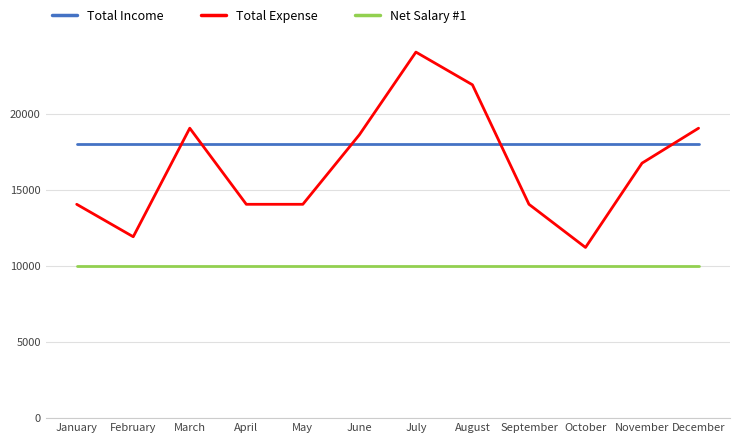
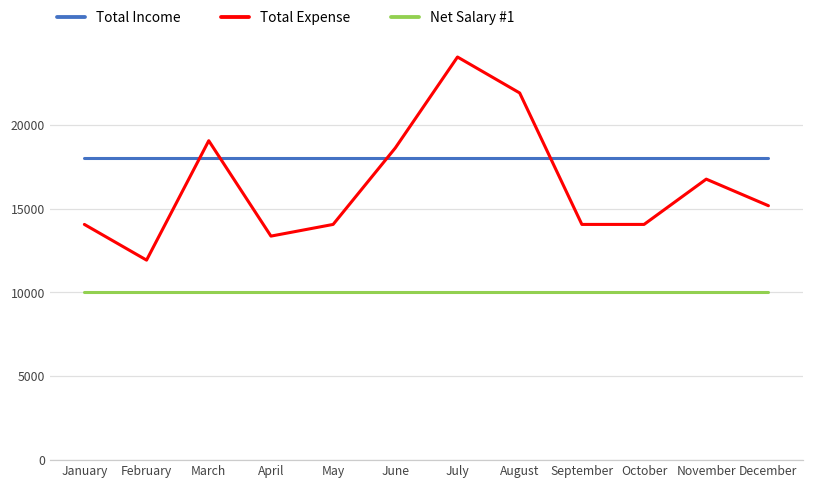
  {
    "Total Income": {
      "January": 18000,
      "February": 18000,
      "March": 18000,
      "April": 18000,
      "May": 18000,
      "June": 18000,
      "July": 18000,
      "August": 18000,
      "September": 18000,
      "October": 18000,
      "November": 18000,
      "December": 18000
    },
    "Total Expense": {
      "January": 14100,
      "February": 11900,
      "March": 19100,
-     "April": 14100,
+     "April": 13400,
      "May": 14100,
      "June": 18600,
      "July": 24100,
      "August": 21900,
      "September": 14100,
-     "October": 11200,
+     "October": 14100,
      "November": 16800,
-     "December": 19100
+     "December": 15200
    },
    "Net Salary #1": {
      "January": 10000,
      "February": 10000,
      "March": 10000,
      "April": 10000,
      "May": 10000,
      "June": 10000,
      "July": 10000,
      "August": 10000,
      "September": 10000,
      "October": 10000,
      "November": 10000,
      "December": 10000
    }
  }
